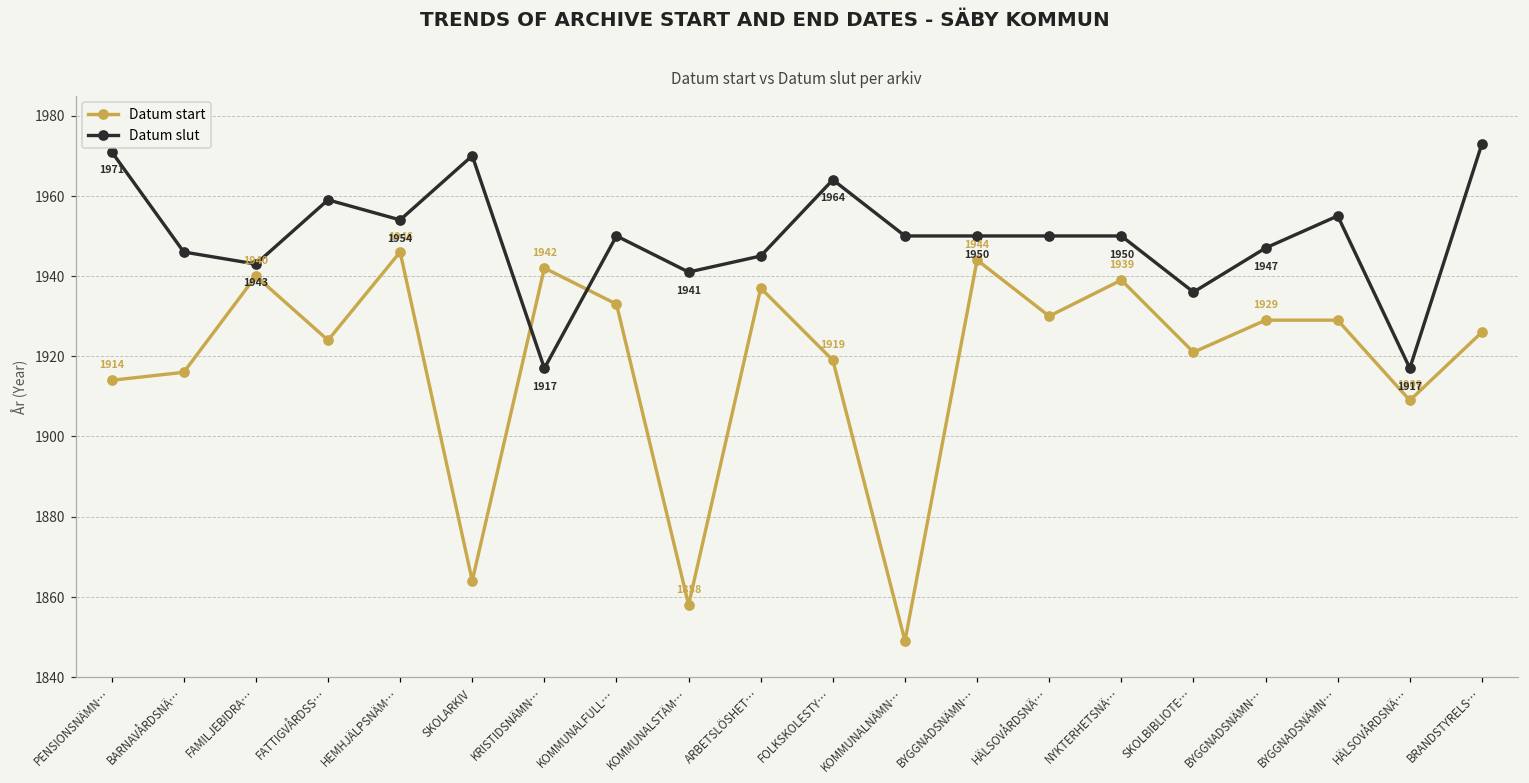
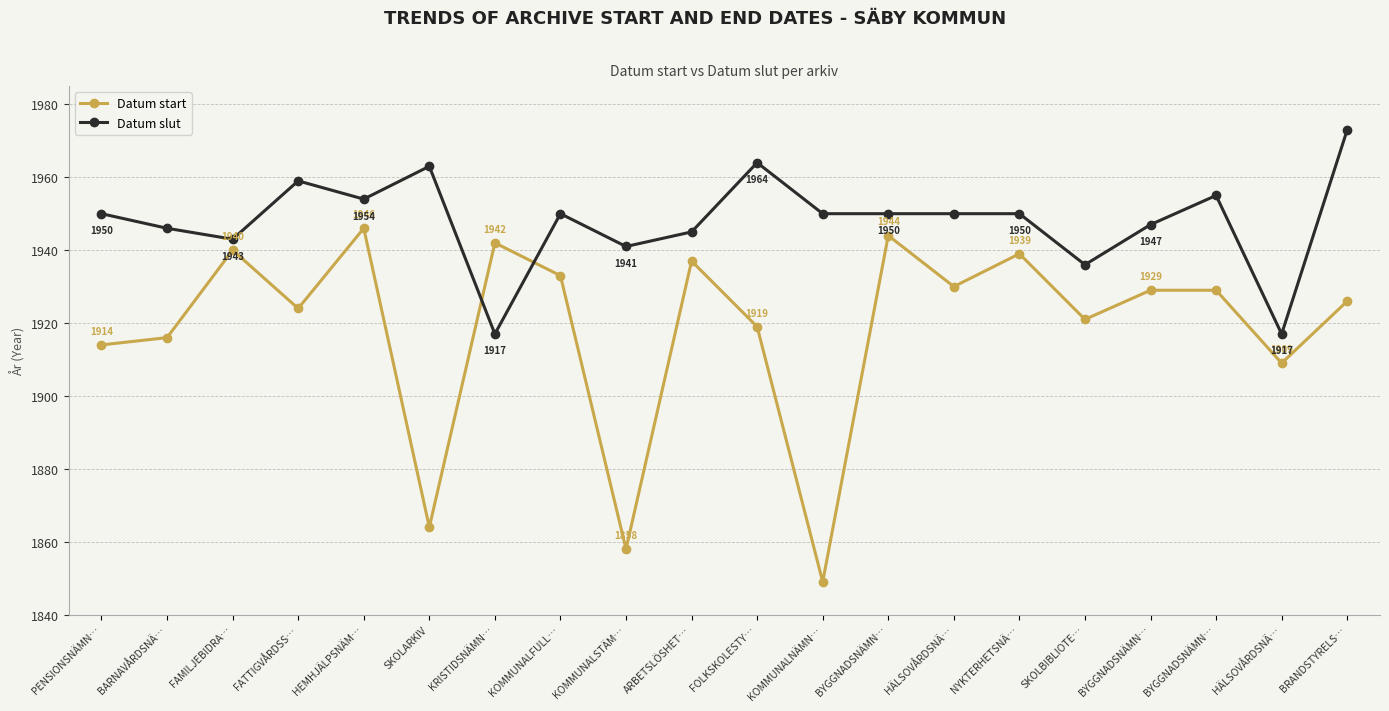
  {
    "Datum start": {
      "PENSIONSNÄMN…": 1914,
      "KRISTIDSNÄMN…": 1942,
      "KOMMUNALSTÄM…": 1858,
      "FOLKSKOLESTY…": 1919,
      "NYKTERHETSNÄ…": 1939
    },
    "Datum slut": {
-     "PENSIONSNÄMN…": 1971,
-     "SKOLARKIV": 1970,
+     "PENSIONSNÄMN…": 1950,
+     "SKOLARKIV": 1963,
      "KRISTIDSNÄMN…": 1917,
      "KOMMUNALSTÄM…": 1941,
      "FOLKSKOLESTY…": 1964,
      "NYKTERHETSNÄ…": 1950
    }
  }
